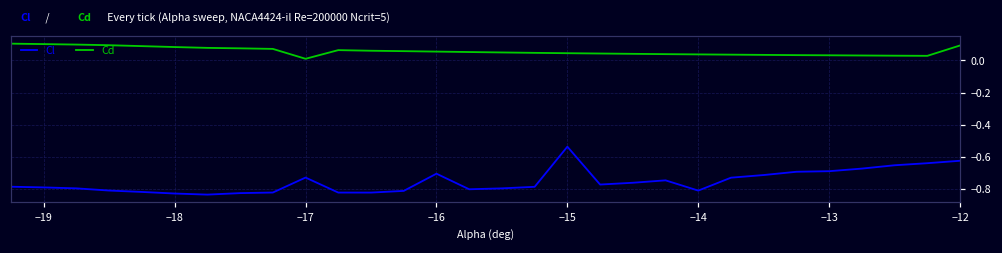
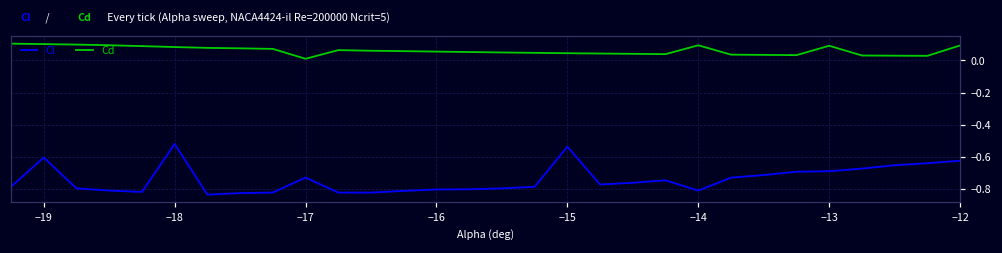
  {
    "Cl": {
-     "−19": -0.79,
-     "−18": -0.83,
+     "−19": -0.60,
+     "−18": -0.52,
      "−17": -0.73,
-     "−16": -0.70,
+     "−16": -0.80,
      "−15": -0.54,
      "−14": -0.81,
      "−13": -0.69,
      "−12": -0.62
    },
    "Cd": {
      "−19": 0.10,
      "−18": 0.08,
      "−17": 0.01,
      "−16": 0.05,
      "−15": 0.04,
-     "−14": 0.04,
-     "−13": 0.03,
+     "−14": 0.09,
+     "−13": 0.09,
      "−12": 0.09
    }
  }
